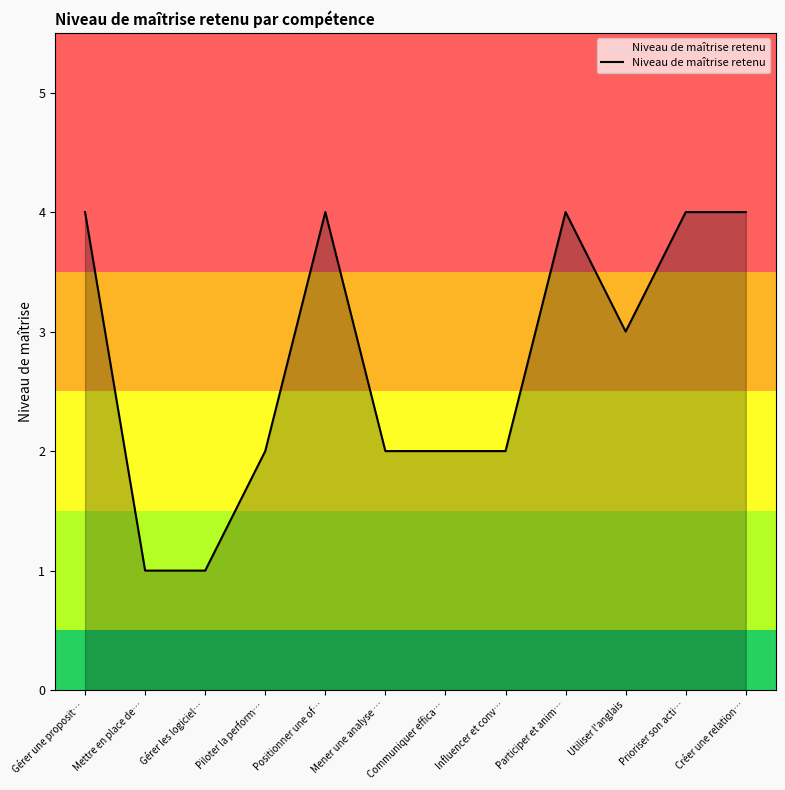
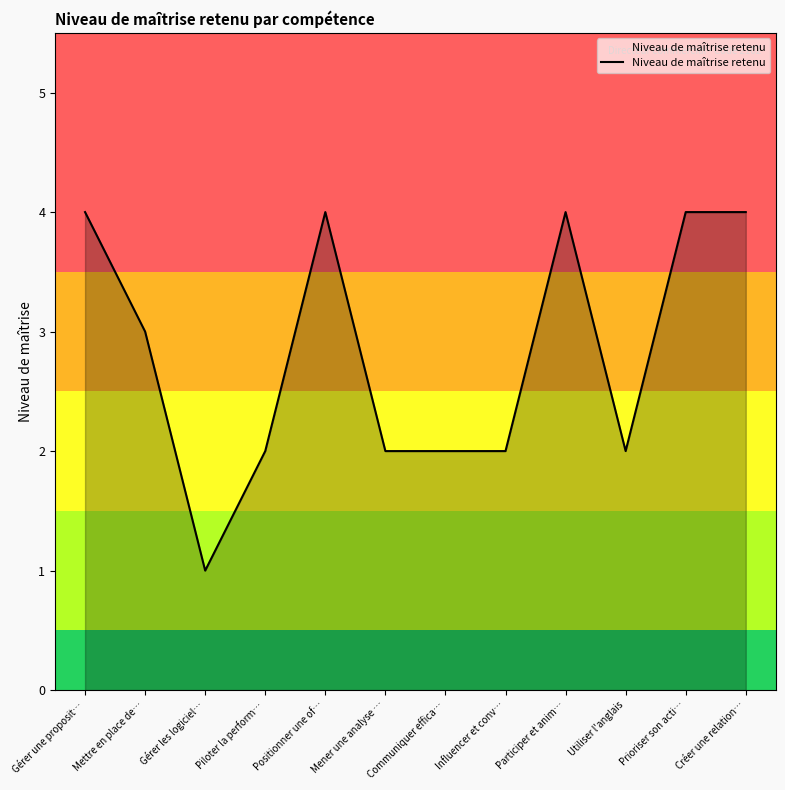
  {
    "Gérer une proposit…": 4,
-   "Mettre en place de…": 1,
+   "Mettre en place de…": 3,
    "Gérer les logiciel…": 1,
    "Piloter la perform…": 2,
    "Positionner une of…": 4,
    "Mener une analyse …": 2,
    "Communiquer effica…": 2,
    "Influencer et conv…": 2,
    "Participer et anim…": 4,
-   "Utiliser l'anglais": 3,
+   "Utiliser l'anglais": 2,
    "Prioriser son acti…": 4,
    "Créer une relation…": 4
  }
